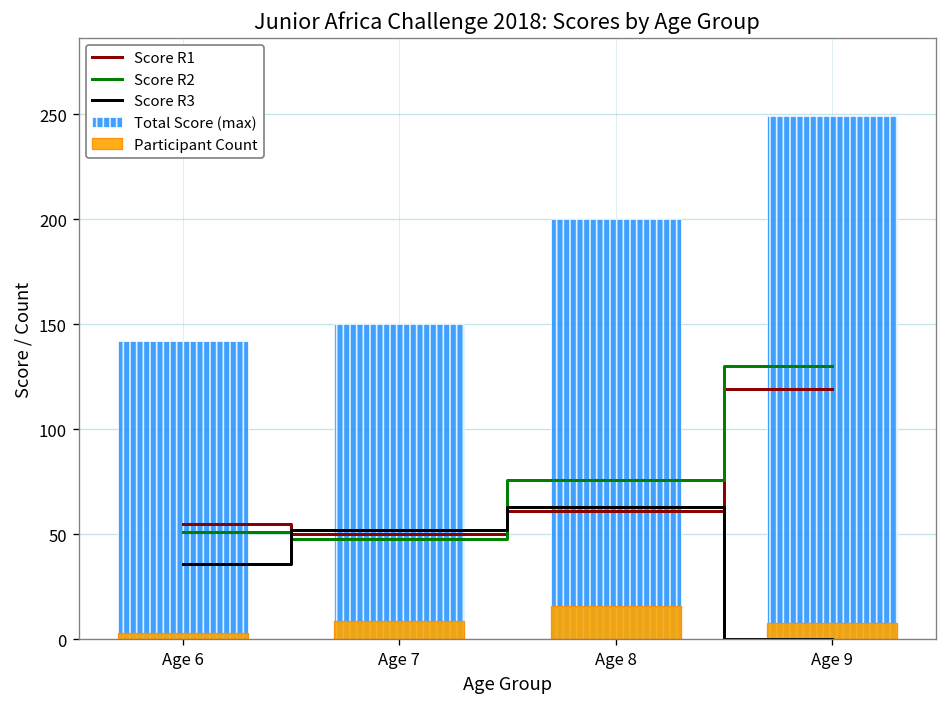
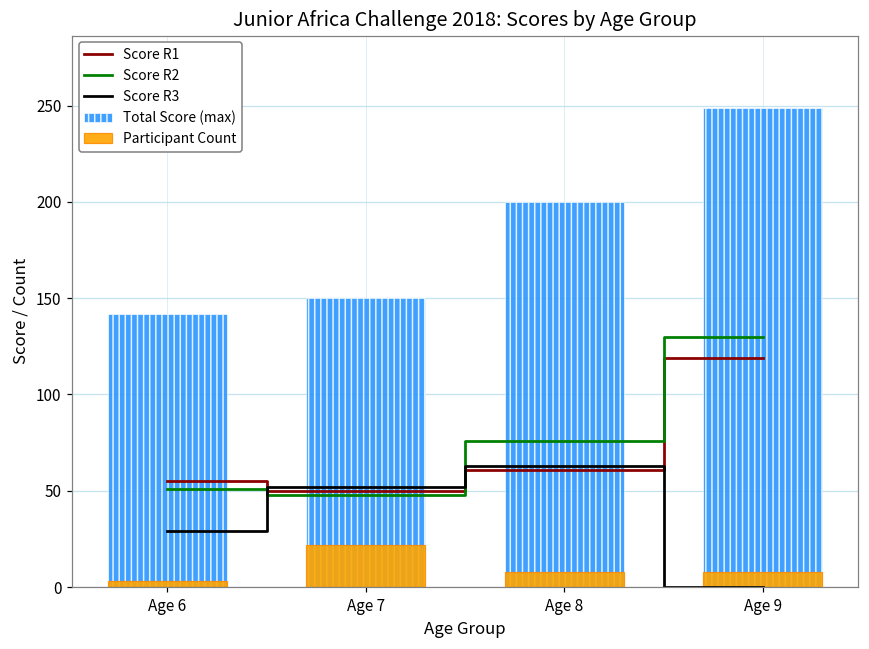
  {
    "Score R1": {
      "Age 6": 55,
      "Age 7": 50,
      "Age 8": 61,
      "Age 9": 119
    },
    "Total Score (max)": {
      "Age 6": 142,
      "Age 7": 150,
      "Age 8": 200,
      "Age 9": 249
    },
    "Score R2": {
      "Age 6": 51,
      "Age 7": 48,
      "Age 8": 76,
      "Age 9": 130
    },
    "Participant Count": {
-     "Age 7": 9,
-     "Age 8": 16
+     "Age 7": 22,
+     "Age 8": 8
    },
    "Score R3": {
-     "Age 6": 36,
+     "Age 6": 29,
      "Age 7": 52,
      "Age 8": 63,
      "Age 9": 0
    }
  }
